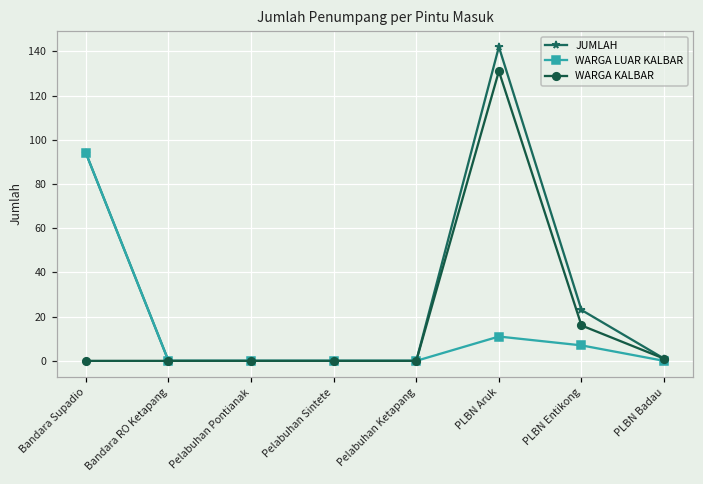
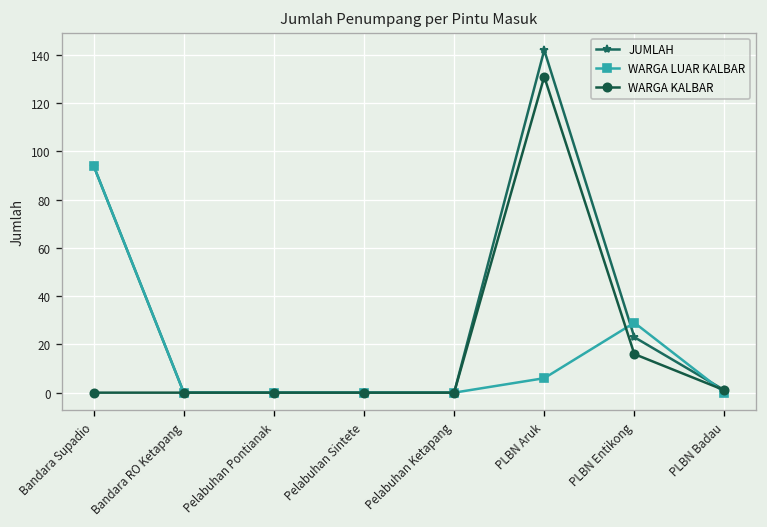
  {
    "WARGA LUAR KALBAR": {
-     "PLBN Aruk": 11,
-     "PLBN Entikong": 7
+     "PLBN Aruk": 6,
+     "PLBN Entikong": 29
    }
  }
